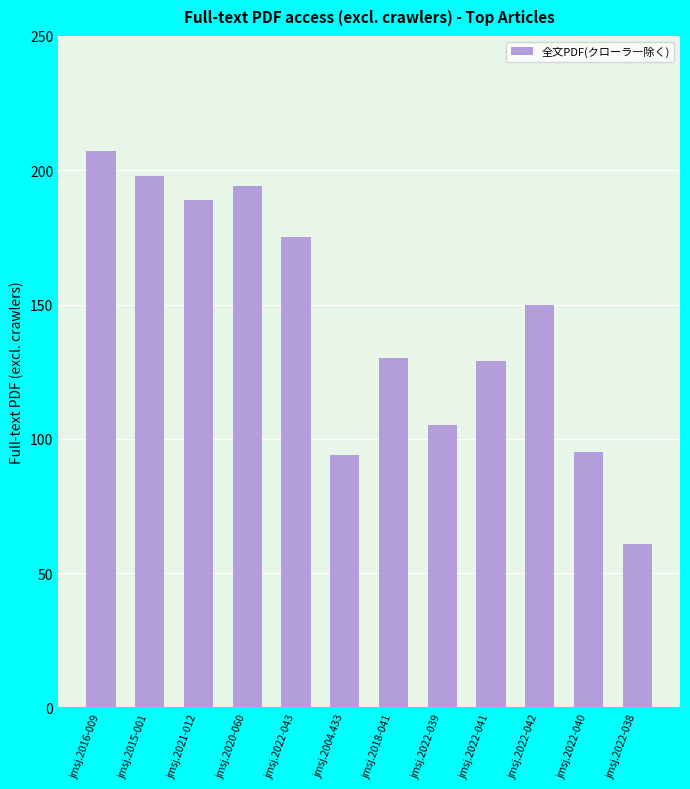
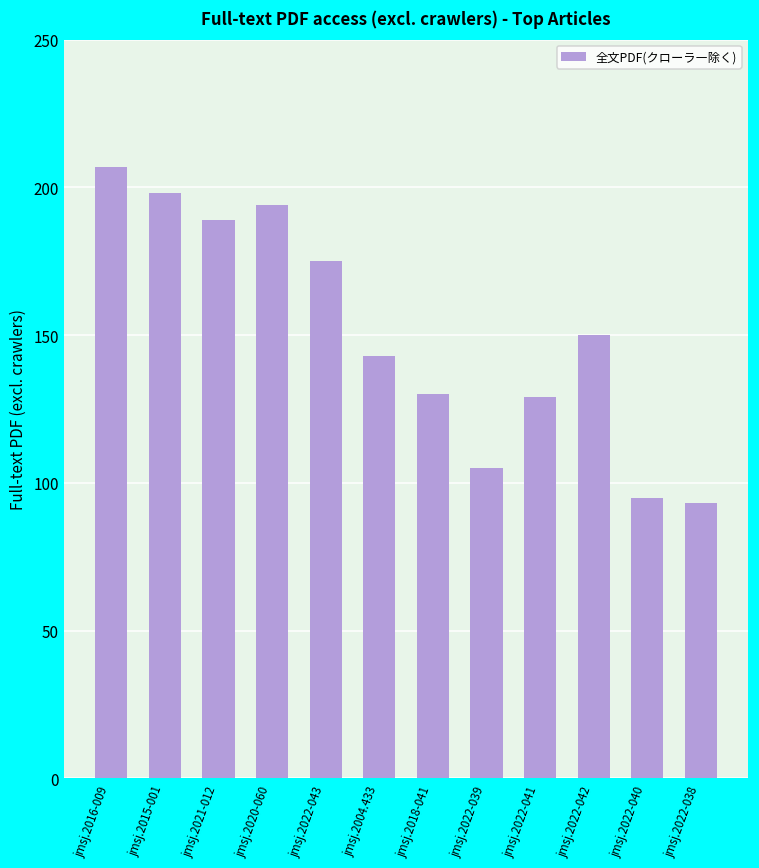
  {
    "jmsj.2016-009": 207,
    "jmsj.2015-001": 198,
    "jmsj.2021-012": 189,
    "jmsj.2020-060": 194,
    "jmsj.2022-043": 175,
-   "jmsj.2004.433": 94,
+   "jmsj.2004.433": 143,
    "jmsj.2018-041": 130,
    "jmsj.2022-039": 105,
    "jmsj.2022-041": 129,
    "jmsj.2022-042": 150,
    "jmsj.2022-040": 95,
-   "jmsj.2022-038": 61
+   "jmsj.2022-038": 93
  }
